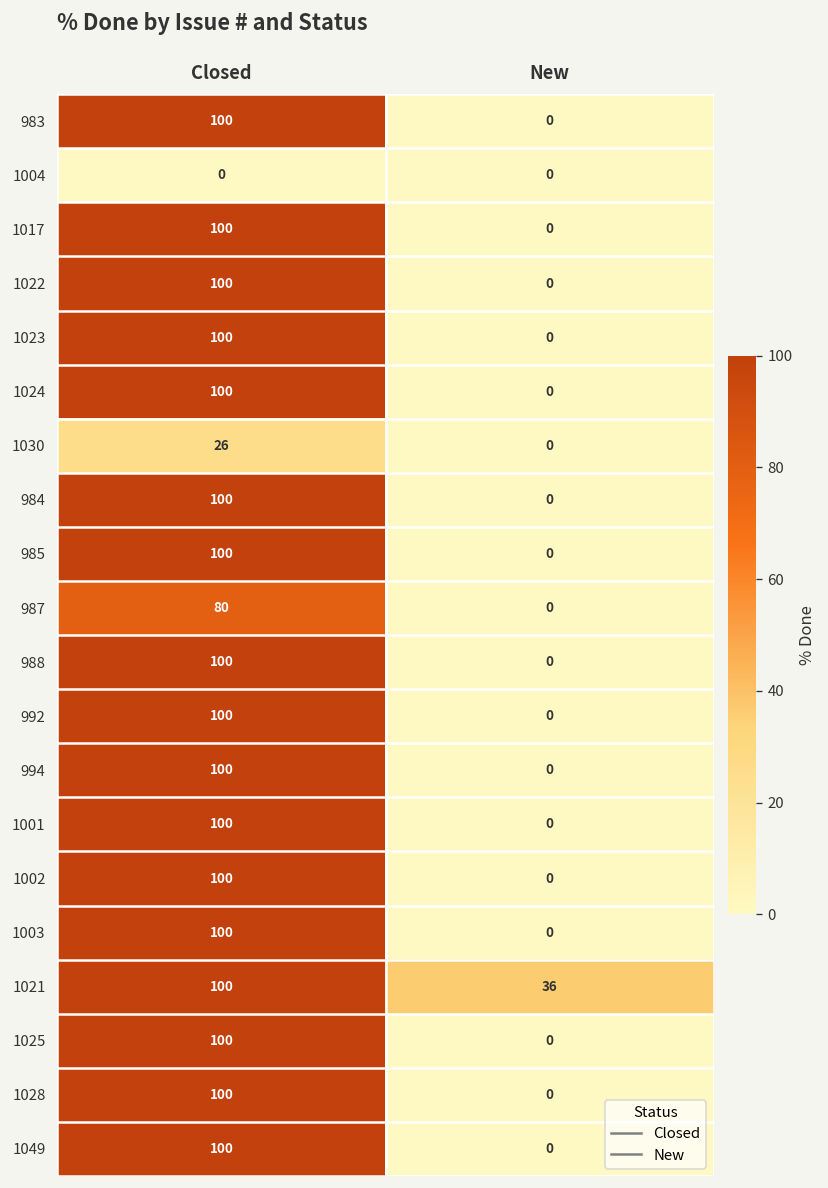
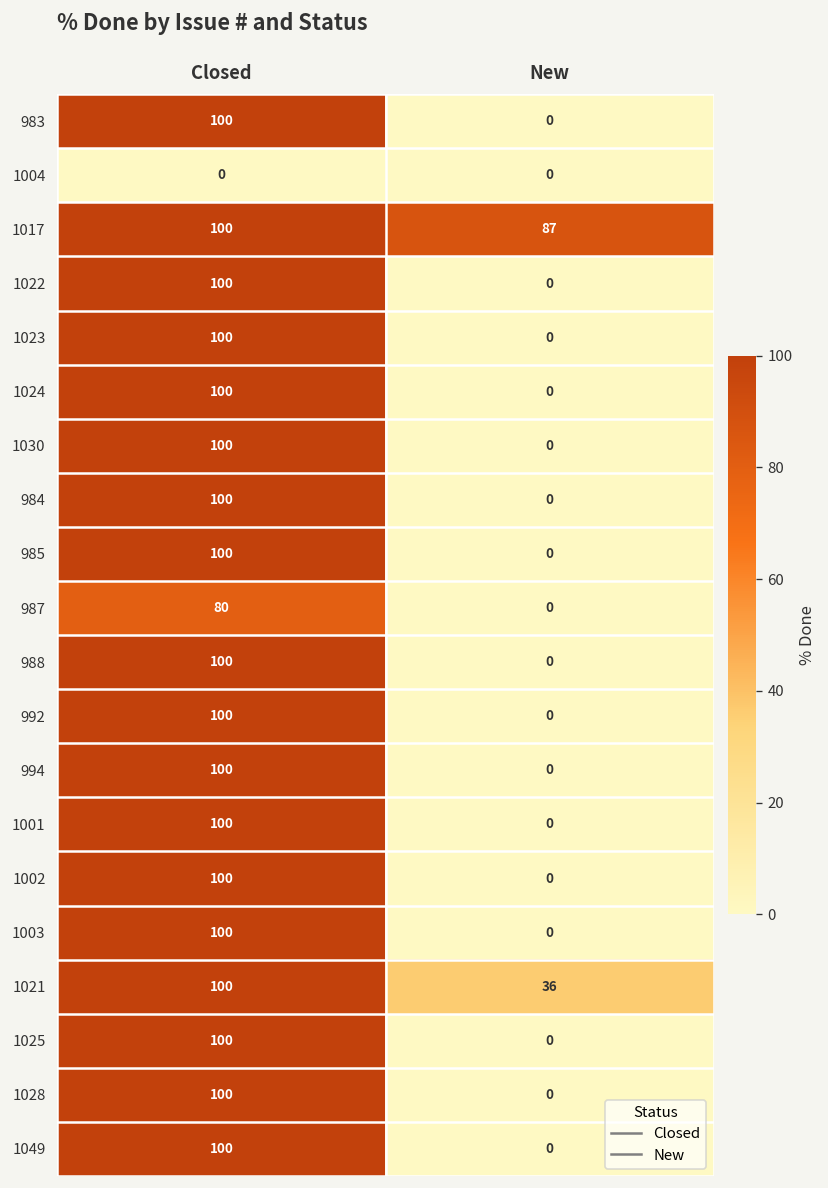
  {
    "983": {
      "Closed": 100,
      "New": 0
    },
    "1004": {
      "Closed": 0,
      "New": 0
    },
    "1017": {
      "Closed": 100,
-     "New": 0
+     "New": 87
    },
    "1022": {
      "Closed": 100,
      "New": 0
    },
    "1023": {
      "Closed": 100,
      "New": 0
    },
    "1024": {
      "Closed": 100,
      "New": 0
    },
    "1030": {
-     "Closed": 26,
+     "Closed": 100,
      "New": 0
    },
    "984": {
      "Closed": 100,
      "New": 0
    },
    "985": {
      "Closed": 100,
      "New": 0
    },
    "987": {
      "Closed": 80,
      "New": 0
    },
    "988": {
      "Closed": 100,
      "New": 0
    },
    "992": {
      "Closed": 100,
      "New": 0
    },
    "994": {
      "Closed": 100,
      "New": 0
    },
    "1001": {
      "Closed": 100,
      "New": 0
    },
    "1002": {
      "Closed": 100,
      "New": 0
    },
    "1003": {
      "Closed": 100,
      "New": 0
    },
    "1021": {
      "Closed": 100,
      "New": 36
    },
    "1025": {
      "Closed": 100,
      "New": 0
    },
    "1028": {
      "Closed": 100,
      "New": 0
    },
    "1049": {
      "Closed": 100,
      "New": 0
    }
  }
